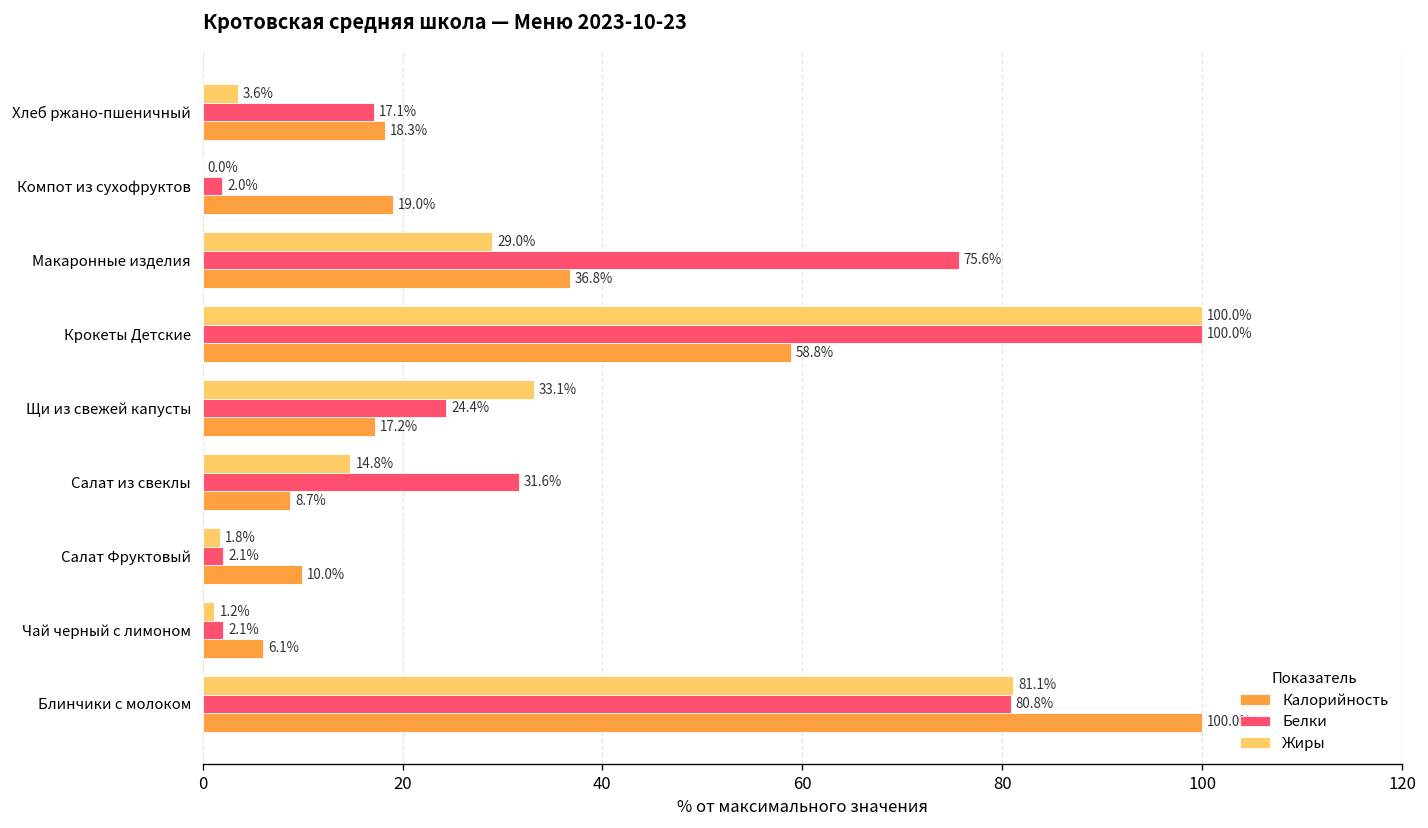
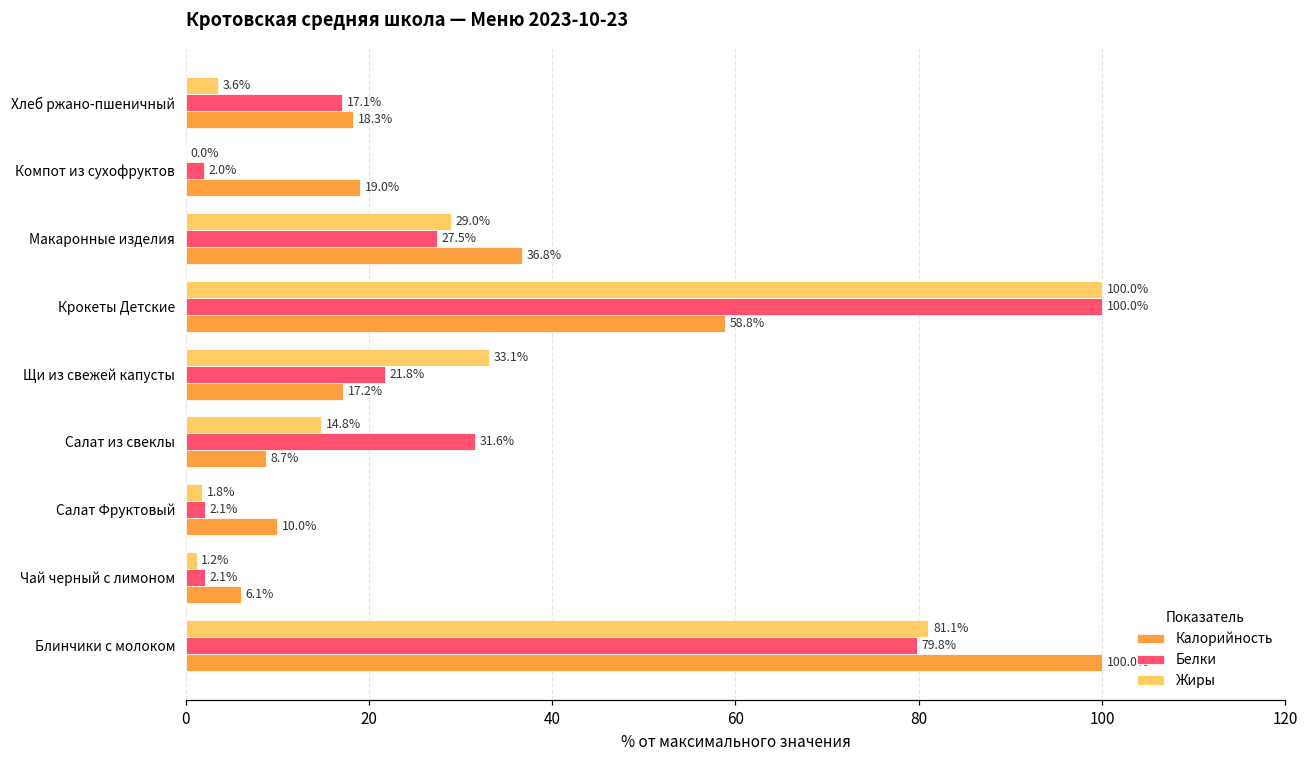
  {
    "Белки": {
      "Хлеб ржано-пшеничный": "17.1%",
      "Компот из сухофруктов": "2.0%",
-     "Макаронные изделия": "75.6%",
+     "Макаронные изделия": "27.5%",
      "Крокеты Детские": "100.0%",
-     "Щи из свежей капусты": "24.4%",
+     "Щи из свежей капусты": "21.8%",
      "Салат из свеклы": "31.6%",
      "Салат Фруктовый": "2.1%",
      "Чай черный с лимоном": "2.1%",
-     "Блинчики с молоком": "80.8%"
+     "Блинчики с молоком": "79.8%"
    }
  }
